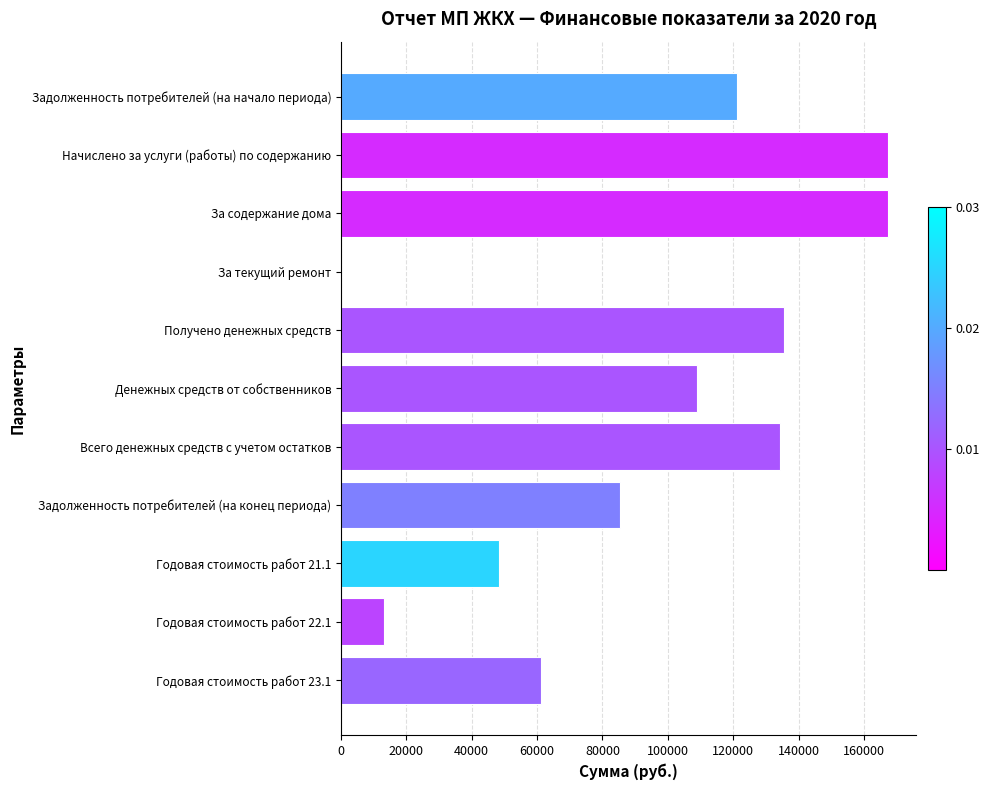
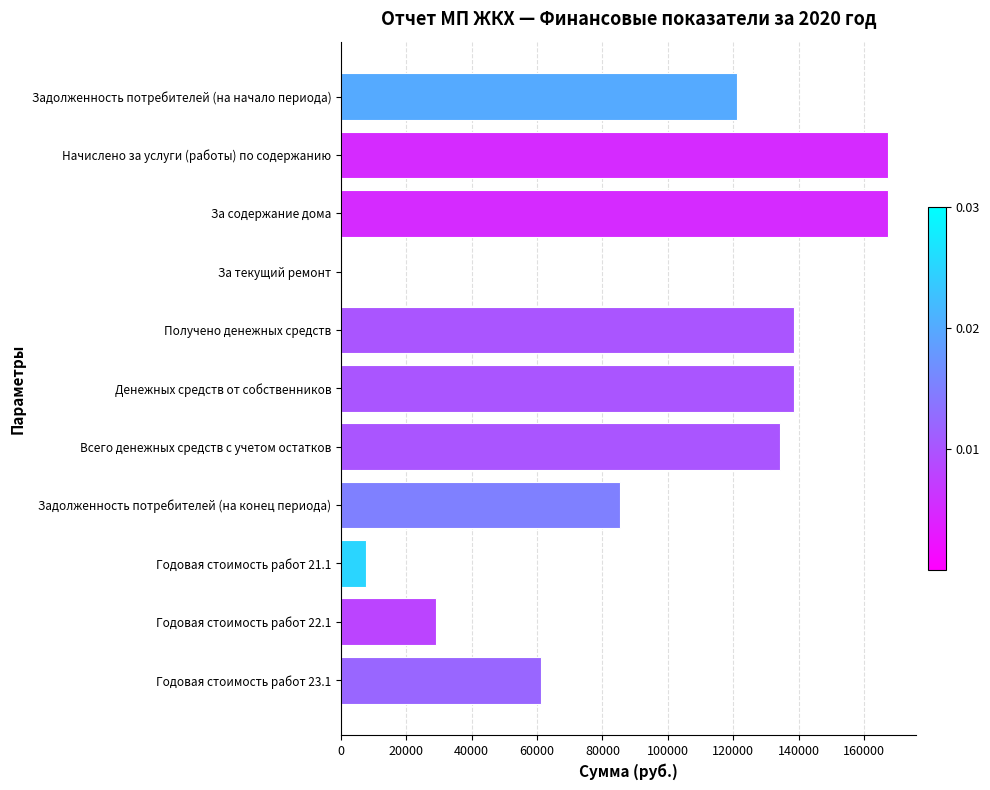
  {
    "Задолженность потребителей (на начало периода)": 121000,
    "Начислено за услуги (работы) по содержанию": 167000,
    "За содержание дома": 167000,
    "За текущий ремонт": 0,
-   "Получено денежных средств": 136000,
-   "Денежных средств от собственников": 109000,
+   "Получено денежных средств": 139000,
+   "Денежных средств от собственников": 139000,
    "Всего денежных средств с учетом остатков": 134000,
    "Задолженность потребителей (на конец периода)": 85000,
-   "Годовая стоимость работ 21.1": 48000,
-   "Годовая стоимость работ 22.1": 13000,
+   "Годовая стоимость работ 21.1": 8000,
+   "Годовая стоимость работ 22.1": 29000,
    "Годовая стоимость работ 23.1": 61000
  }
